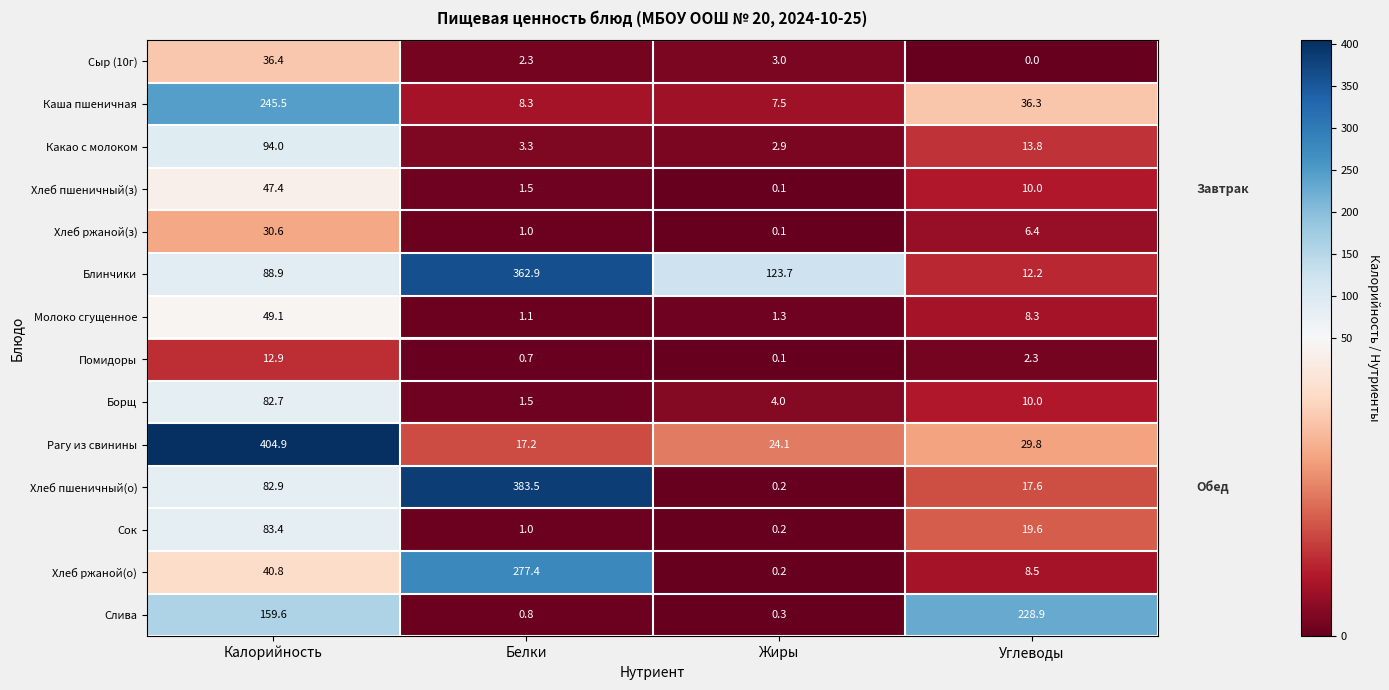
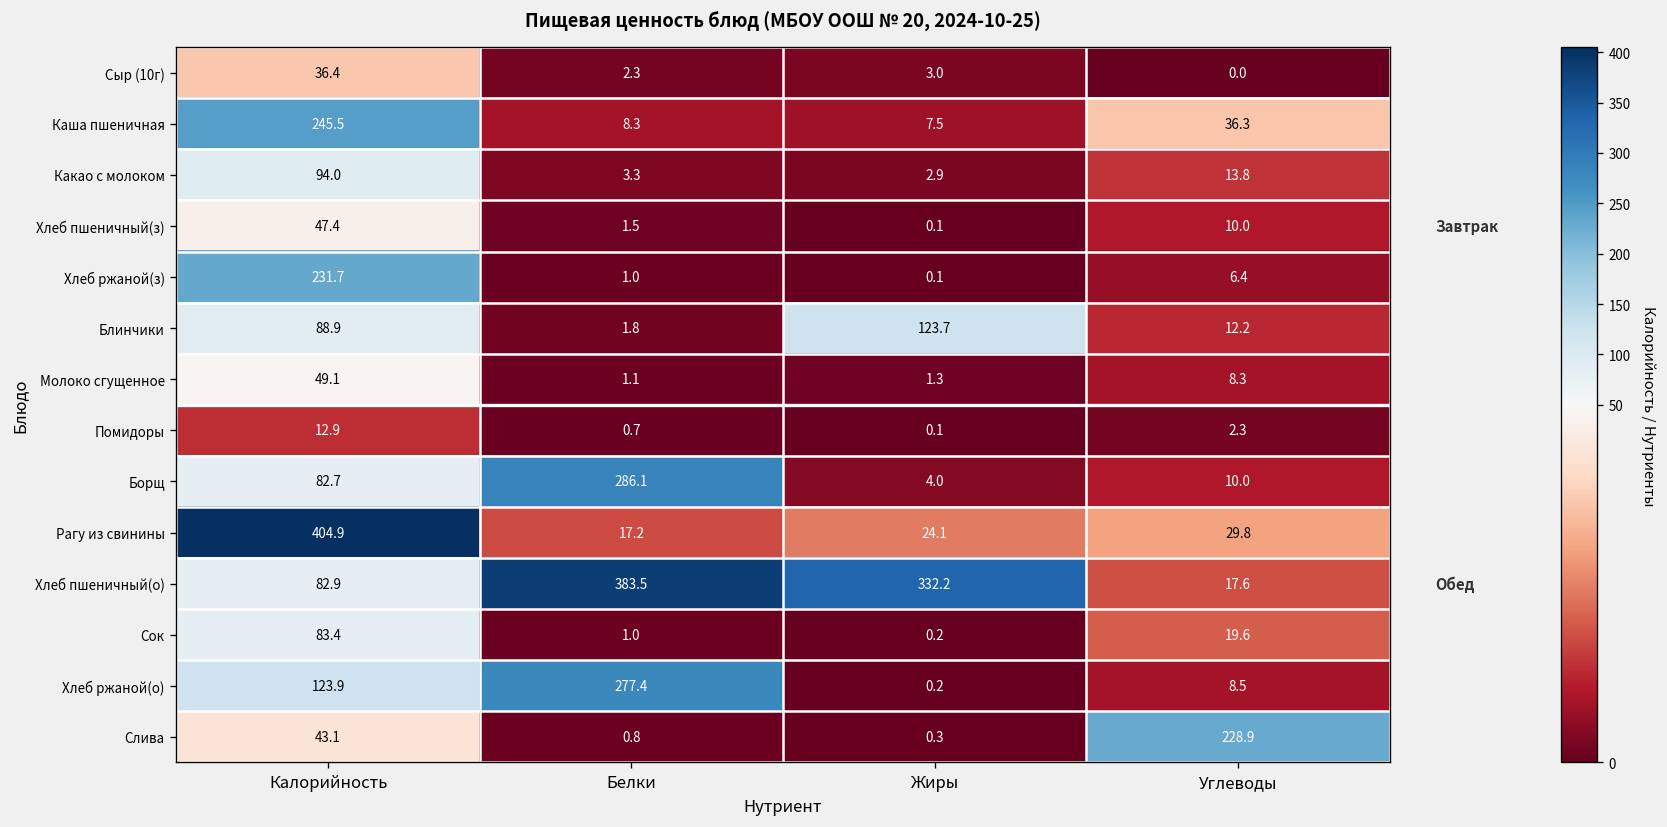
  {
    "Сыр (10г)": {
      "Калорийность": 36.4,
      "Белки": 2.3,
      "Жиры": 3.0,
      "Углеводы": 0.0
    },
    "Каша пшеничная": {
      "Калорийность": 245.5,
      "Белки": 8.3,
      "Жиры": 7.5,
      "Углеводы": 36.3
    },
    "Какао с молоком": {
      "Калорийность": 94.0,
      "Белки": 3.3,
      "Жиры": 2.9,
      "Углеводы": 13.8
    },
    "Хлеб пшеничный(з)": {
      "Калорийность": 47.4,
      "Белки": 1.5,
      "Жиры": 0.1,
      "Углеводы": 10.0
    },
    "Хлеб ржаной(з)": {
-     "Калорийность": 30.6,
+     "Калорийность": 231.7,
      "Белки": 1.0,
      "Жиры": 0.1,
      "Углеводы": 6.4
    },
    "Блинчики": {
      "Калорийность": 88.9,
-     "Белки": 362.9,
+     "Белки": 1.8,
      "Жиры": 123.7,
      "Углеводы": 12.2
    },
    "Молоко сгущенное": {
      "Калорийность": 49.1,
      "Белки": 1.1,
      "Жиры": 1.3,
      "Углеводы": 8.3
    },
    "Помидоры": {
      "Калорийность": 12.9,
      "Белки": 0.7,
      "Жиры": 0.1,
      "Углеводы": 2.3
    },
    "Борщ": {
      "Калорийность": 82.7,
-     "Белки": 1.5,
+     "Белки": 286.1,
      "Жиры": 4.0,
      "Углеводы": 10.0
    },
    "Рагу из свинины": {
      "Калорийность": 404.9,
      "Белки": 17.2,
      "Жиры": 24.1,
      "Углеводы": 29.8
    },
    "Хлеб пшеничный(о)": {
      "Калорийность": 82.9,
      "Белки": 383.5,
-     "Жиры": 0.2,
+     "Жиры": 332.2,
      "Углеводы": 17.6
    },
    "Сок": {
      "Калорийность": 83.4,
      "Белки": 1.0,
      "Жиры": 0.2,
      "Углеводы": 19.6
    },
    "Хлеб ржаной(о)": {
-     "Калорийность": 40.8,
+     "Калорийность": 123.9,
      "Белки": 277.4,
      "Жиры": 0.2,
      "Углеводы": 8.5
    },
    "Слива": {
-     "Калорийность": 159.6,
+     "Калорийность": 43.1,
      "Белки": 0.8,
      "Жиры": 0.3,
      "Углеводы": 228.9
    }
  }
